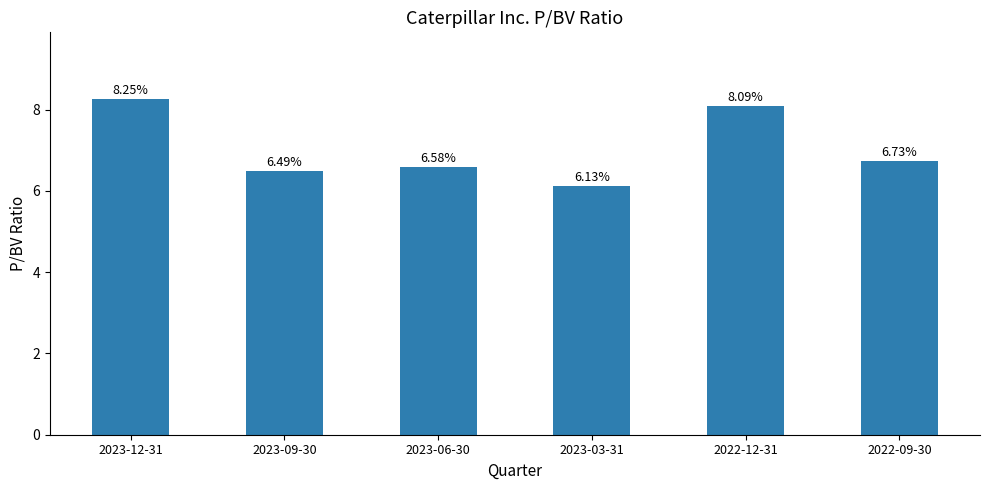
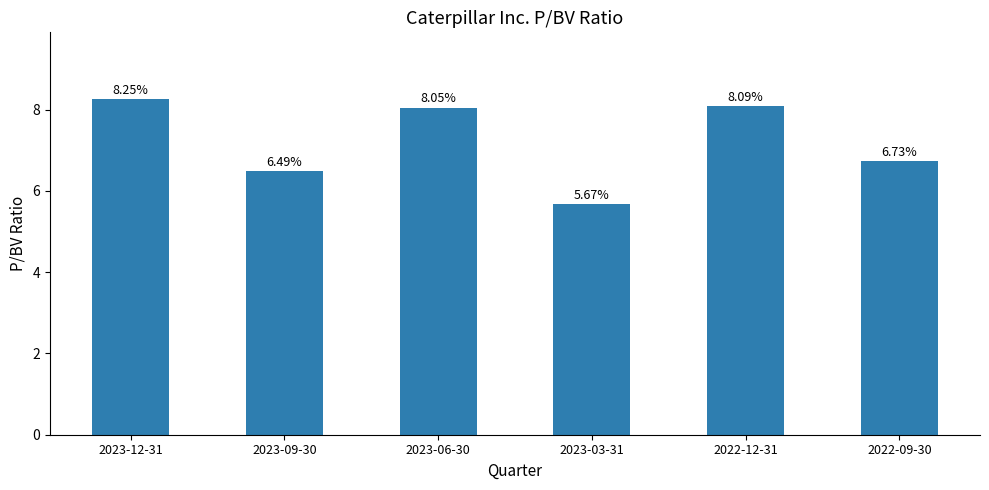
  {
    "2023-12-31": "8.25%",
    "2023-09-30": "6.49%",
-   "2023-06-30": "6.58%",
-   "2023-03-31": "6.13%",
+   "2023-06-30": "8.05%",
+   "2023-03-31": "5.67%",
    "2022-12-31": "8.09%",
    "2022-09-30": "6.73%"
  }
